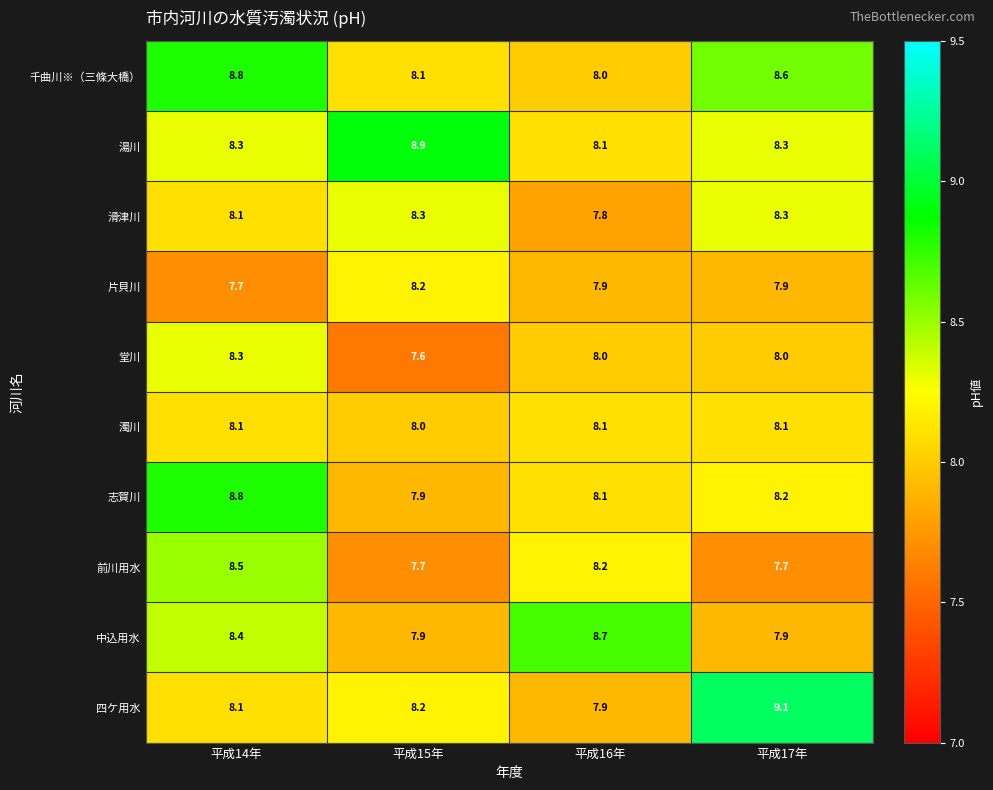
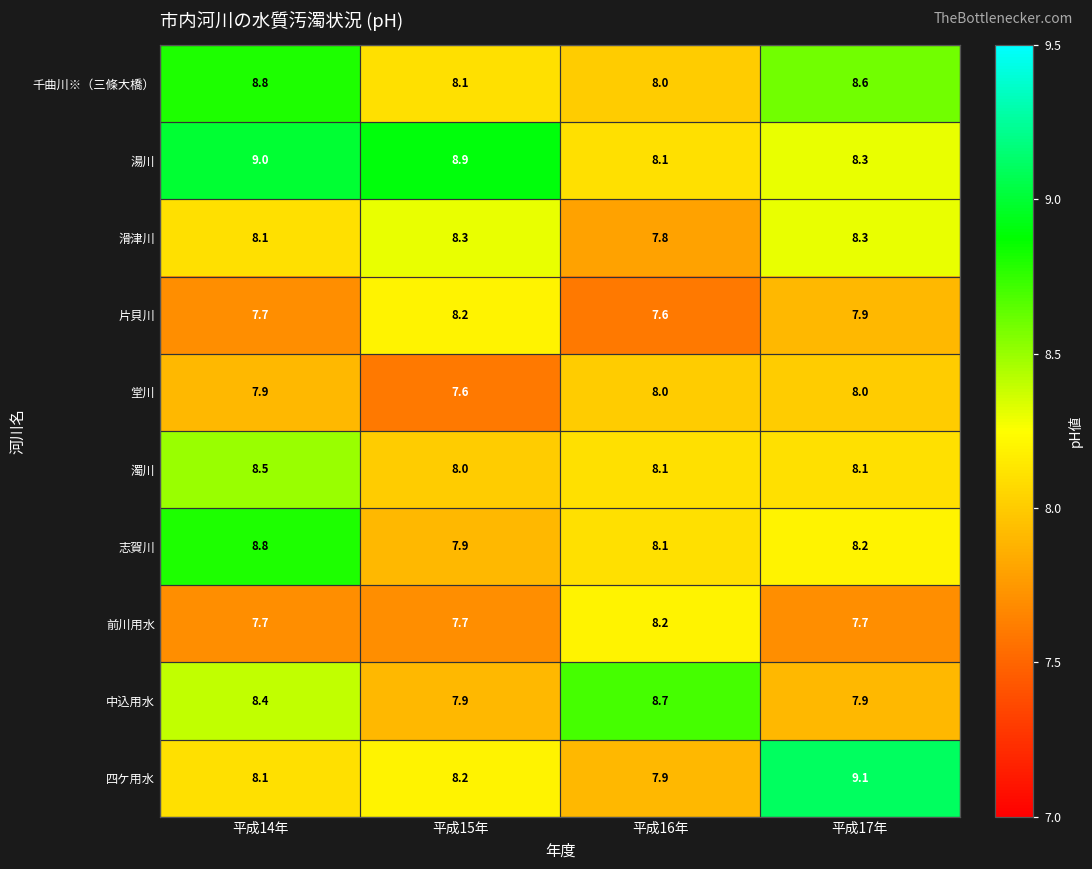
  {
    "千曲川※（三條大橋）": {
      "平成14年": 8.8,
      "平成15年": 8.1,
      "平成16年": 8.0,
      "平成17年": 8.6
    },
    "湯川": {
-     "平成14年": 8.3,
+     "平成14年": 9.0,
      "平成15年": 8.9,
      "平成16年": 8.1,
      "平成17年": 8.3
    },
    "滑津川": {
      "平成14年": 8.1,
      "平成15年": 8.3,
      "平成16年": 7.8,
      "平成17年": 8.3
    },
    "片貝川": {
      "平成14年": 7.7,
      "平成15年": 8.2,
-     "平成16年": 7.9,
+     "平成16年": 7.6,
      "平成17年": 7.9
    },
    "堂川": {
-     "平成14年": 8.3,
+     "平成14年": 7.9,
      "平成15年": 7.6,
      "平成16年": 8.0,
      "平成17年": 8.0
    },
    "濁川": {
-     "平成14年": 8.1,
+     "平成14年": 8.5,
      "平成15年": 8.0,
      "平成16年": 8.1,
      "平成17年": 8.1
    },
    "志賀川": {
      "平成14年": 8.8,
      "平成15年": 7.9,
      "平成16年": 8.1,
      "平成17年": 8.2
    },
    "前川用水": {
-     "平成14年": 8.5,
+     "平成14年": 7.7,
      "平成15年": 7.7,
      "平成16年": 8.2,
      "平成17年": 7.7
    },
    "中込用水": {
      "平成14年": 8.4,
      "平成15年": 7.9,
      "平成16年": 8.7,
      "平成17年": 7.9
    },
    "四ケ用水": {
      "平成14年": 8.1,
      "平成15年": 8.2,
      "平成16年": 7.9,
      "平成17年": 9.1
    }
  }
